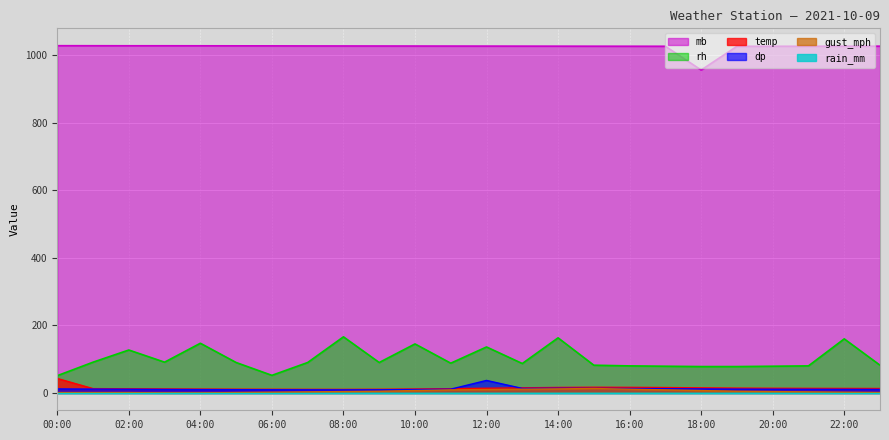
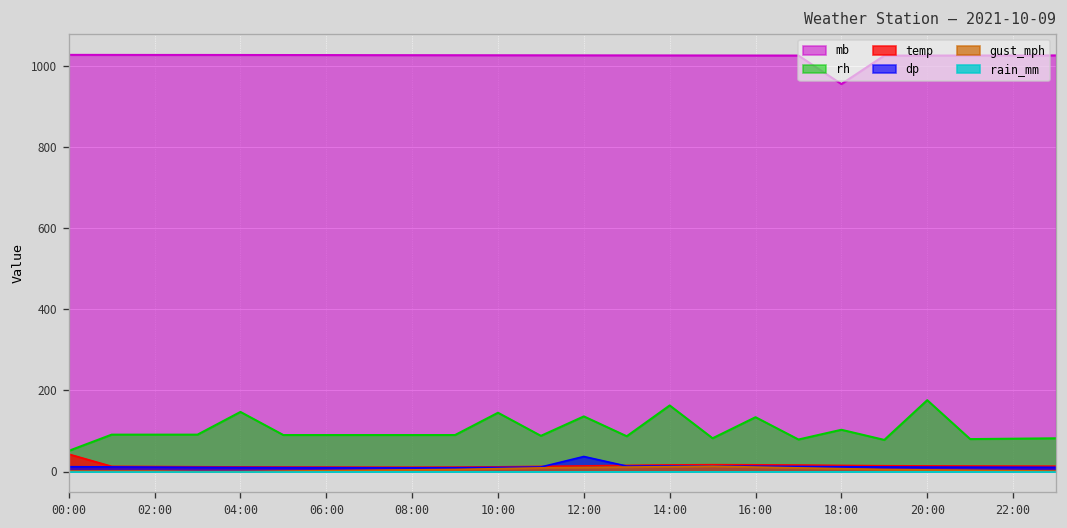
  {
    "mb": {
      "00:00": 1030,
      "02:00": 1030,
      "04:00": 1030,
      "06:00": 1030,
      "08:00": 1030,
      "10:00": 1030,
      "12:00": 1030,
      "14:00": 1030,
      "16:00": 1030,
      "18:00": 960
    },
    "rh": {
      "00:00": 50,
-     "02:00": 130,
+     "02:00": 90,
      "04:00": 150,
-     "06:00": 50,
-     "08:00": 170,
+     "06:00": 90,
+     "08:00": 90,
      "10:00": 150,
      "12:00": 140,
      "14:00": 160,
-     "16:00": 80,
-     "18:00": 80,
-     "20:00": 80,
-     "22:00": 160
+     "16:00": 130,
+     "18:00": 100,
+     "20:00": 180,
+     "22:00": 80
    },
    "temp": {
      "00:00": 40
    },
    "dp": {
      "00:00": 10,
      "12:00": 40
    },
    "rain_mm": {
      "12:00": 0,
      "14:00": 0,
      "16:00": 0
    }
  }
